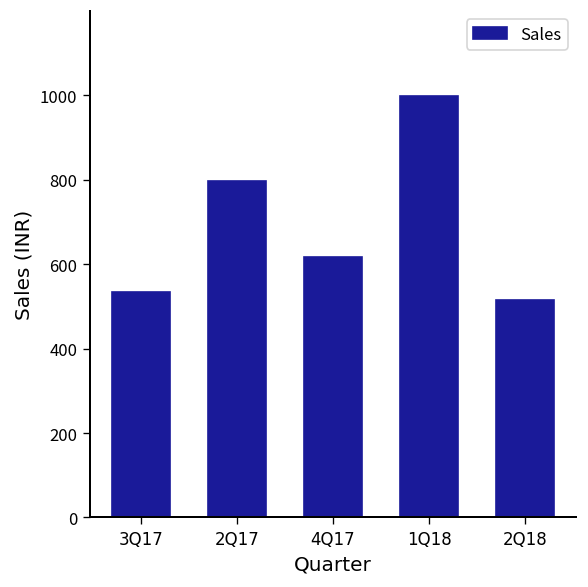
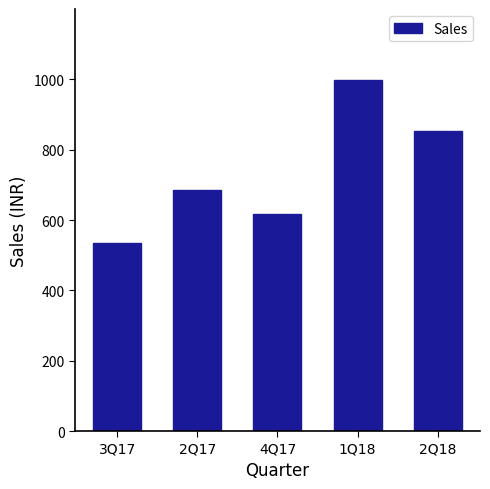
  {
    "3Q17": 540,
-   "2Q17": 800,
+   "2Q17": 680,
    "4Q17": 620,
    "1Q18": 1000,
-   "2Q18": 520
+   "2Q18": 850
  }
